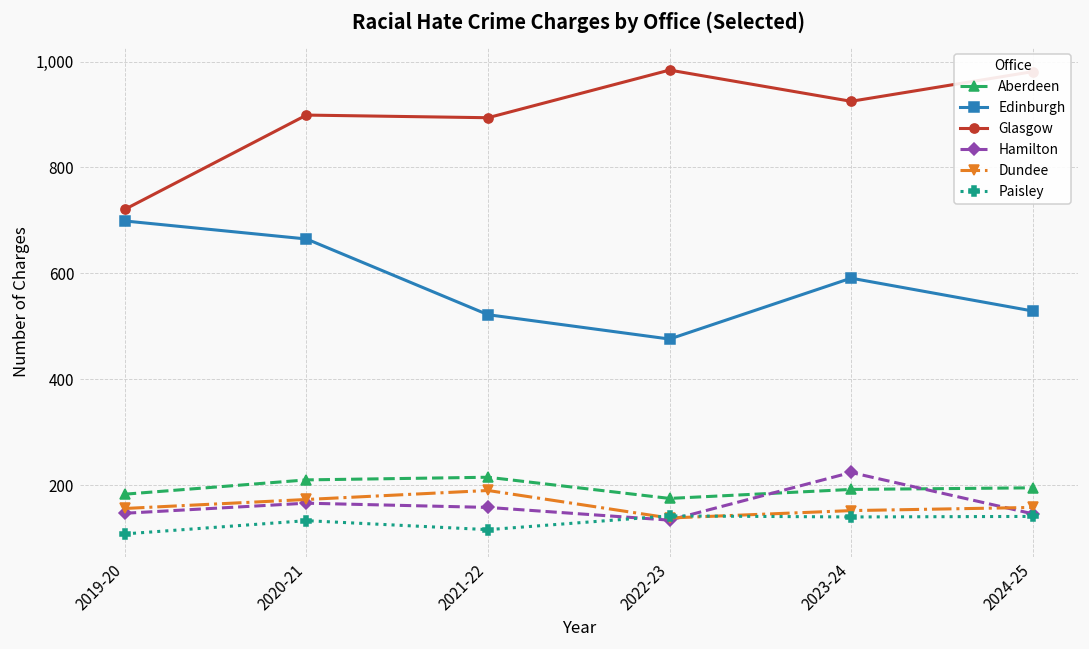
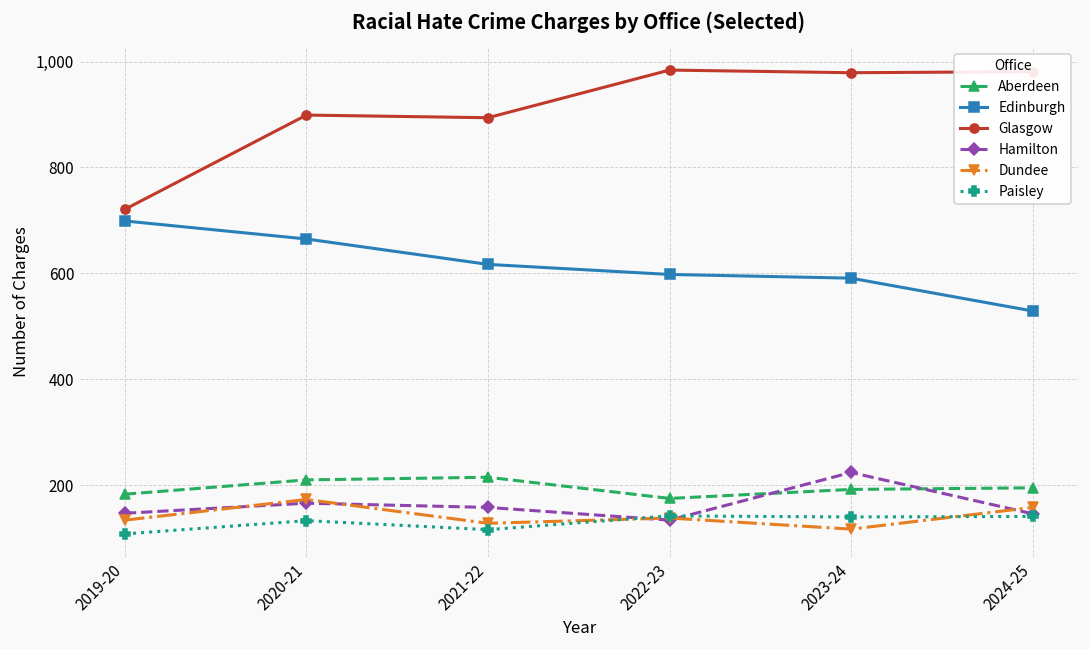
  {
    "Edinburgh": {
      "2019-20": 700,
      "2020-21": 670,
-     "2021-22": 520,
-     "2022-23": 480,
+     "2021-22": 620,
+     "2022-23": 600,
      "2023-24": 590,
      "2024-25": 530
    },
    "Glasgow": {
      "2019-20": 720,
      "2020-21": 900,
      "2021-22": 890,
      "2022-23": 980,
-     "2023-24": 930
+     "2023-24": 980
    },
    "Hamilton": {
      "2019-20": 150,
      "2020-21": 170,
      "2021-22": 160,
      "2023-24": 220
    },
    "Dundee": {
-     "2019-20": 160,
+     "2019-20": 130,
      "2020-21": 170,
-     "2021-22": 190,
-     "2023-24": 150,
+     "2021-22": 130,
+     "2023-24": 120,
      "2024-25": 160
    }
  }
